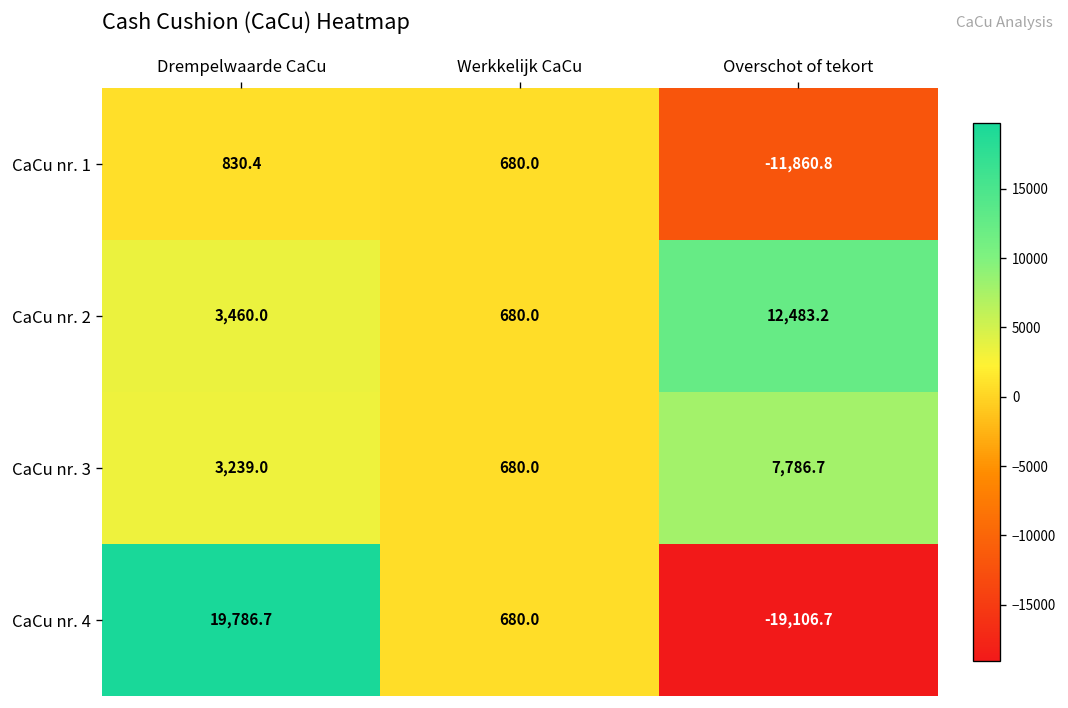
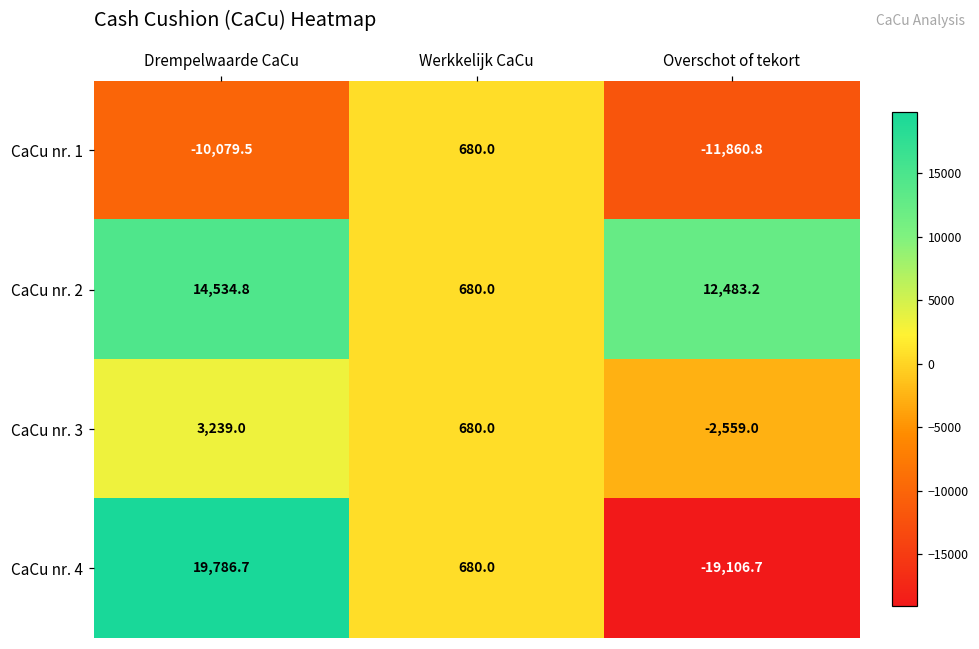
  {
    "CaCu nr. 1": {
-     "Drempelwaarde CaCu": "830.4",
+     "Drempelwaarde CaCu": "-10,079.5",
      "Werkkelijk CaCu": "680.0",
      "Overschot of tekort": "-11,860.8"
    },
    "CaCu nr. 2": {
-     "Drempelwaarde CaCu": "3,460.0",
+     "Drempelwaarde CaCu": "14,534.8",
      "Werkkelijk CaCu": "680.0",
      "Overschot of tekort": "12,483.2"
    },
    "CaCu nr. 3": {
      "Drempelwaarde CaCu": "3,239.0",
      "Werkkelijk CaCu": "680.0",
-     "Overschot of tekort": "7,786.7"
+     "Overschot of tekort": "-2,559.0"
    },
    "CaCu nr. 4": {
      "Drempelwaarde CaCu": "19,786.7",
      "Werkkelijk CaCu": "680.0",
      "Overschot of tekort": "-19,106.7"
    }
  }
